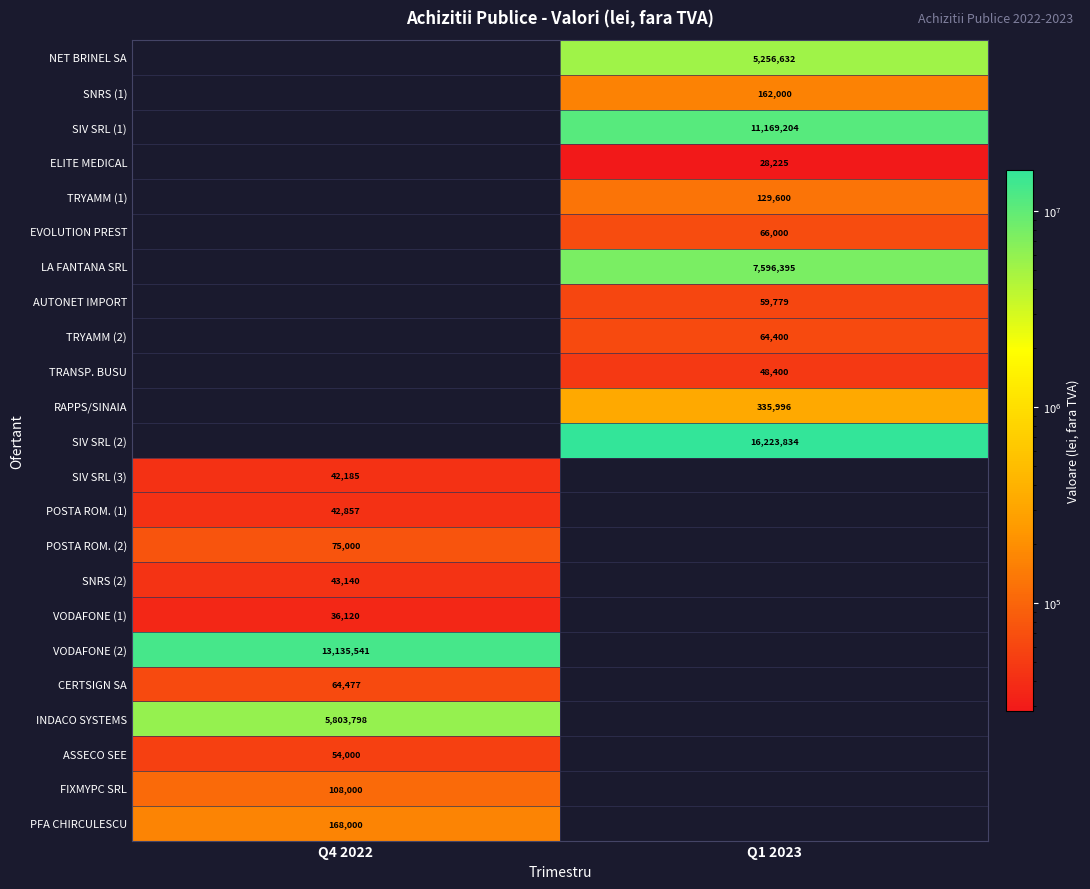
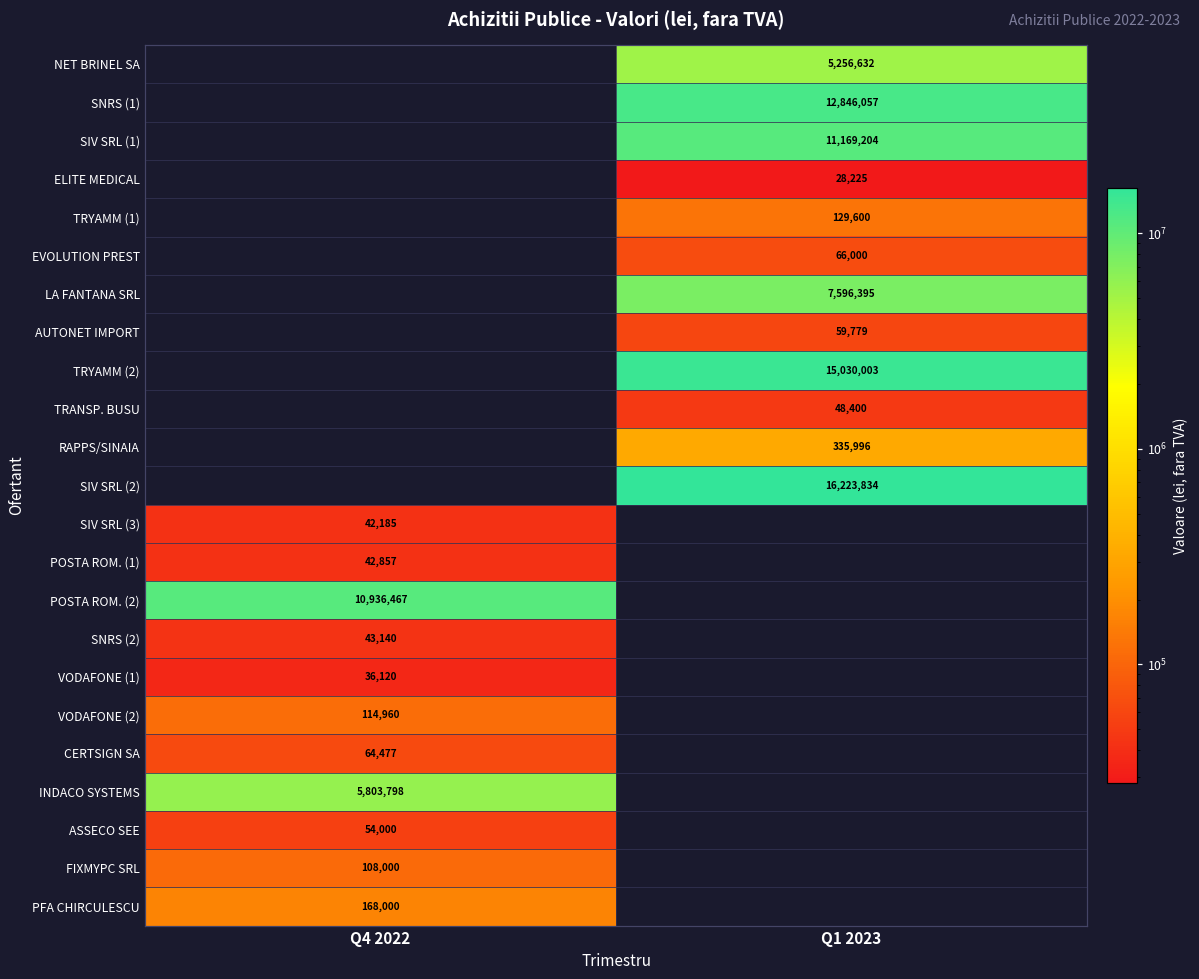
  {
    "NET BRINEL SA": {
      "Q1 2023": "5,256,632"
    },
    "SNRS (1)": {
-     "Q1 2023": "162,000"
+     "Q1 2023": "12,846,057"
    },
    "SIV SRL (1)": {
      "Q1 2023": "11,169,204"
    },
    "ELITE MEDICAL": {
      "Q1 2023": "28,225"
    },
    "TRYAMM (1)": {
      "Q1 2023": "129,600"
    },
    "EVOLUTION PREST": {
      "Q1 2023": "66,000"
    },
    "LA FANTANA SRL": {
      "Q1 2023": "7,596,395"
    },
    "AUTONET IMPORT": {
      "Q1 2023": "59,779"
    },
    "TRYAMM (2)": {
-     "Q1 2023": "64,400"
+     "Q1 2023": "15,030,003"
    },
    "TRANSP. BUSU": {
      "Q1 2023": "48,400"
    },
    "RAPPS/SINAIA": {
      "Q1 2023": "335,996"
    },
    "SIV SRL (2)": {
      "Q1 2023": "16,223,834"
    },
    "SIV SRL (3)": {
      "Q4 2022": "42,185"
    },
    "POSTA ROM. (1)": {
      "Q4 2022": "42,857"
    },
    "POSTA ROM. (2)": {
-     "Q4 2022": "75,000"
+     "Q4 2022": "10,936,467"
    },
    "SNRS (2)": {
      "Q4 2022": "43,140"
    },
    "VODAFONE (1)": {
      "Q4 2022": "36,120"
    },
    "VODAFONE (2)": {
-     "Q4 2022": "13,135,541"
+     "Q4 2022": "114,960"
    },
    "CERTSIGN SA": {
      "Q4 2022": "64,477"
    },
    "INDACO SYSTEMS": {
      "Q4 2022": "5,803,798"
    },
    "ASSECO SEE": {
      "Q4 2022": "54,000"
    },
    "FIXMYPC SRL": {
      "Q4 2022": "108,000"
    },
    "PFA CHIRCULESCU": {
      "Q4 2022": "168,000"
    }
  }
